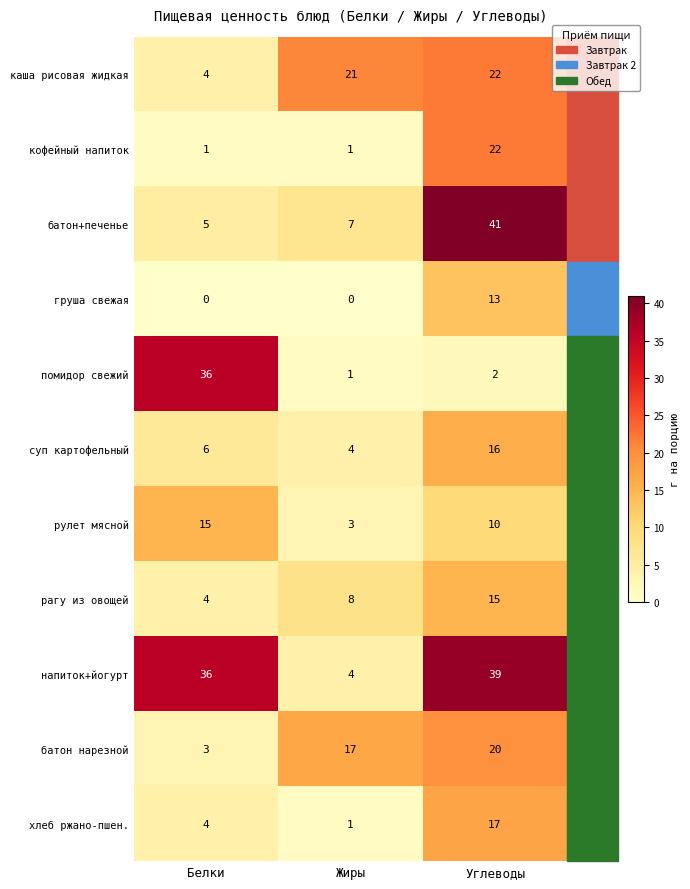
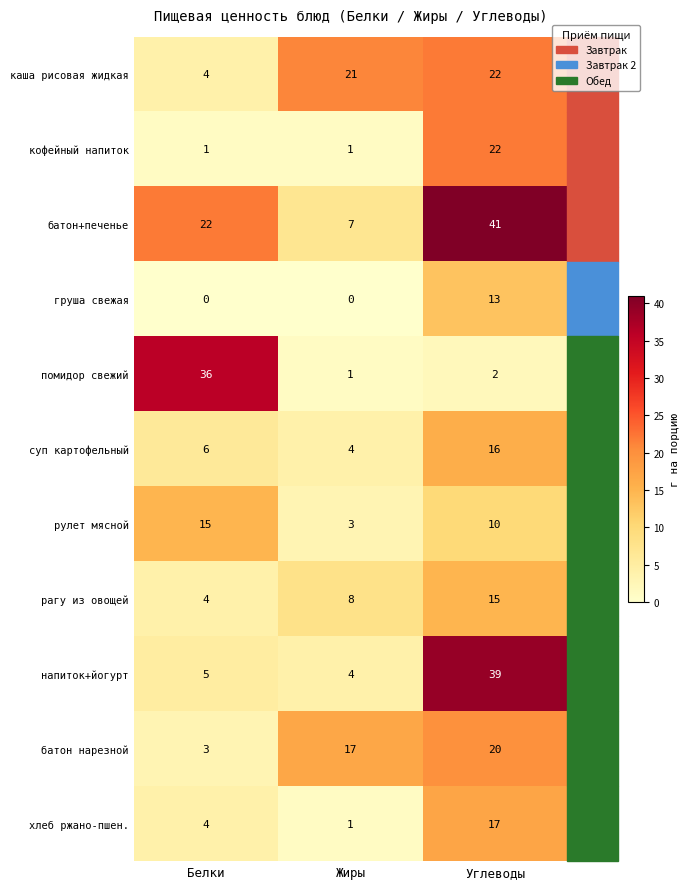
  {
    "каша рисовая жидкая": {
      "Белки": 4,
      "Жиры": 21,
      "Углеводы": 22
    },
    "кофейный напиток": {
      "Белки": 1,
      "Жиры": 1,
      "Углеводы": 22
    },
    "батон+печенье": {
-     "Белки": 5,
+     "Белки": 22,
      "Жиры": 7,
      "Углеводы": 41
    },
    "груша свежая": {
      "Белки": 0,
      "Жиры": 0,
      "Углеводы": 13
    },
    "помидор свежий": {
      "Белки": 36,
      "Жиры": 1,
      "Углеводы": 2
    },
    "суп картофельный": {
      "Белки": 6,
      "Жиры": 4,
      "Углеводы": 16
    },
    "рулет мясной": {
      "Белки": 15,
      "Жиры": 3,
      "Углеводы": 10
    },
    "рагу из овощей": {
      "Белки": 4,
      "Жиры": 8,
      "Углеводы": 15
    },
    "напиток+йогурт": {
-     "Белки": 36,
+     "Белки": 5,
      "Жиры": 4,
      "Углеводы": 39
    },
    "батон нарезной": {
      "Белки": 3,
      "Жиры": 17,
      "Углеводы": 20
    },
    "хлеб ржано-пшен.": {
      "Белки": 4,
      "Жиры": 1,
      "Углеводы": 17
    }
  }
